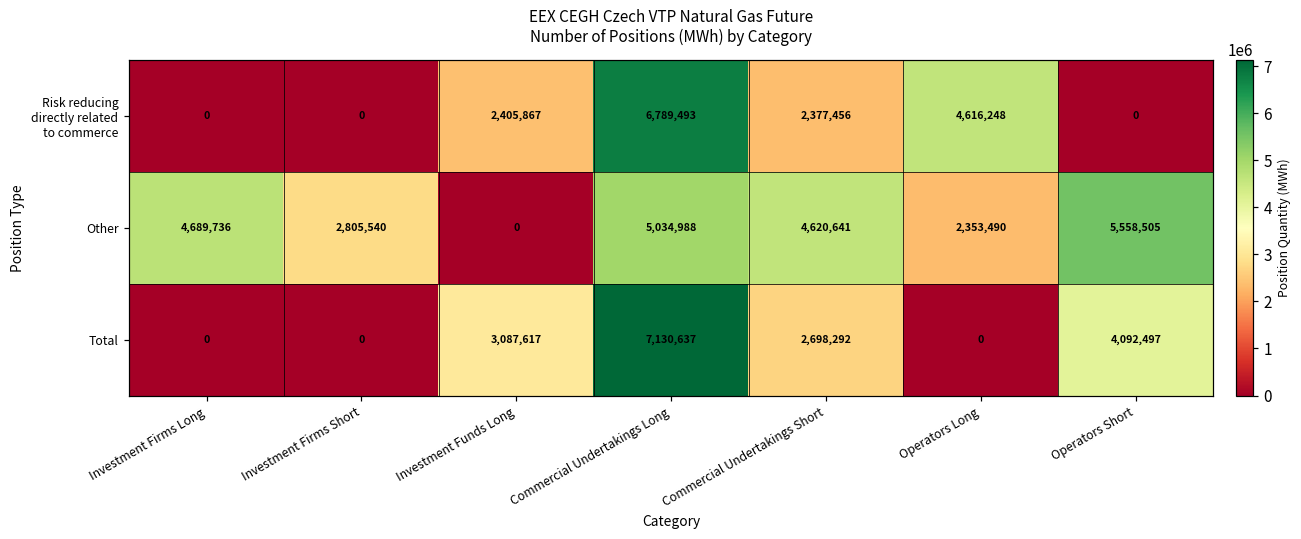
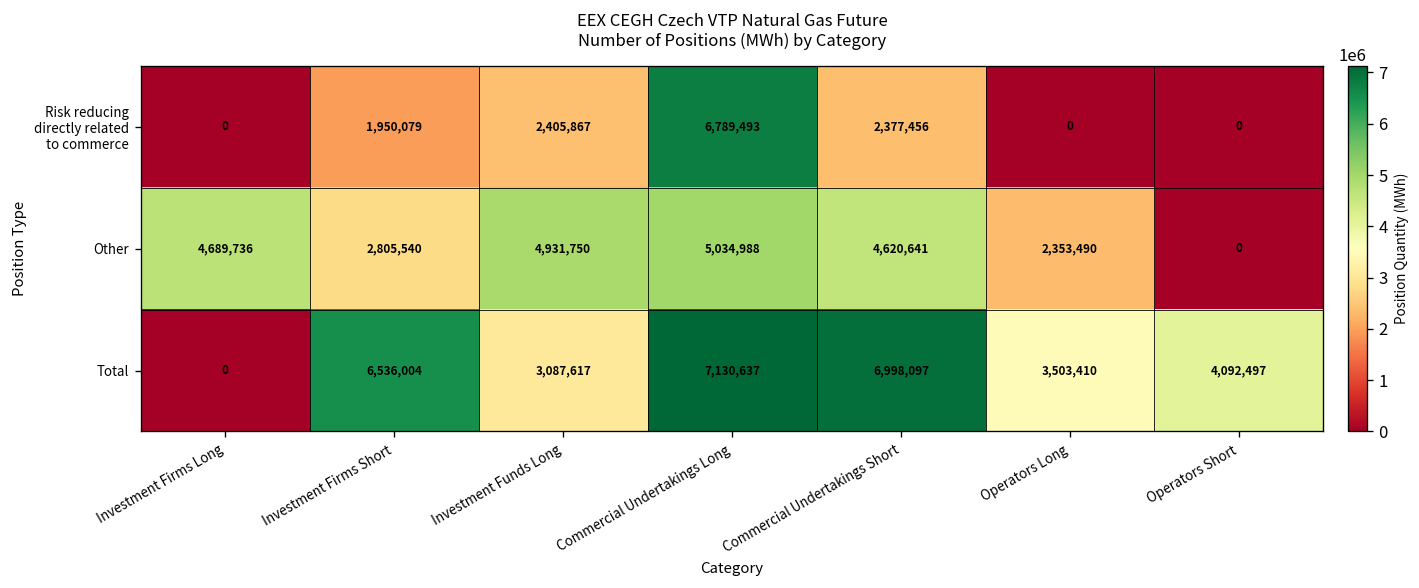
  {
    "Risk reducing directly related to commerce": {
      "Investment Firms Long": "0",
-     "Investment Firms Short": "0",
+     "Investment Firms Short": "1,950,079",
      "Investment Funds Long": "2,405,867",
      "Commercial Undertakings Long": "6,789,493",
      "Commercial Undertakings Short": "2,377,456",
-     "Operators Long": "4,616,248",
+     "Operators Long": "0",
      "Operators Short": "0"
    },
    "Other": {
      "Investment Firms Long": "4,689,736",
      "Investment Firms Short": "2,805,540",
-     "Investment Funds Long": "0",
+     "Investment Funds Long": "4,931,750",
      "Commercial Undertakings Long": "5,034,988",
      "Commercial Undertakings Short": "4,620,641",
      "Operators Long": "2,353,490",
-     "Operators Short": "5,558,505"
+     "Operators Short": "0"
    },
    "Total": {
      "Investment Firms Long": "0",
-     "Investment Firms Short": "0",
+     "Investment Firms Short": "6,536,004",
      "Investment Funds Long": "3,087,617",
      "Commercial Undertakings Long": "7,130,637",
-     "Commercial Undertakings Short": "2,698,292",
-     "Operators Long": "0",
+     "Commercial Undertakings Short": "6,998,097",
+     "Operators Long": "3,503,410",
      "Operators Short": "4,092,497"
    }
  }
